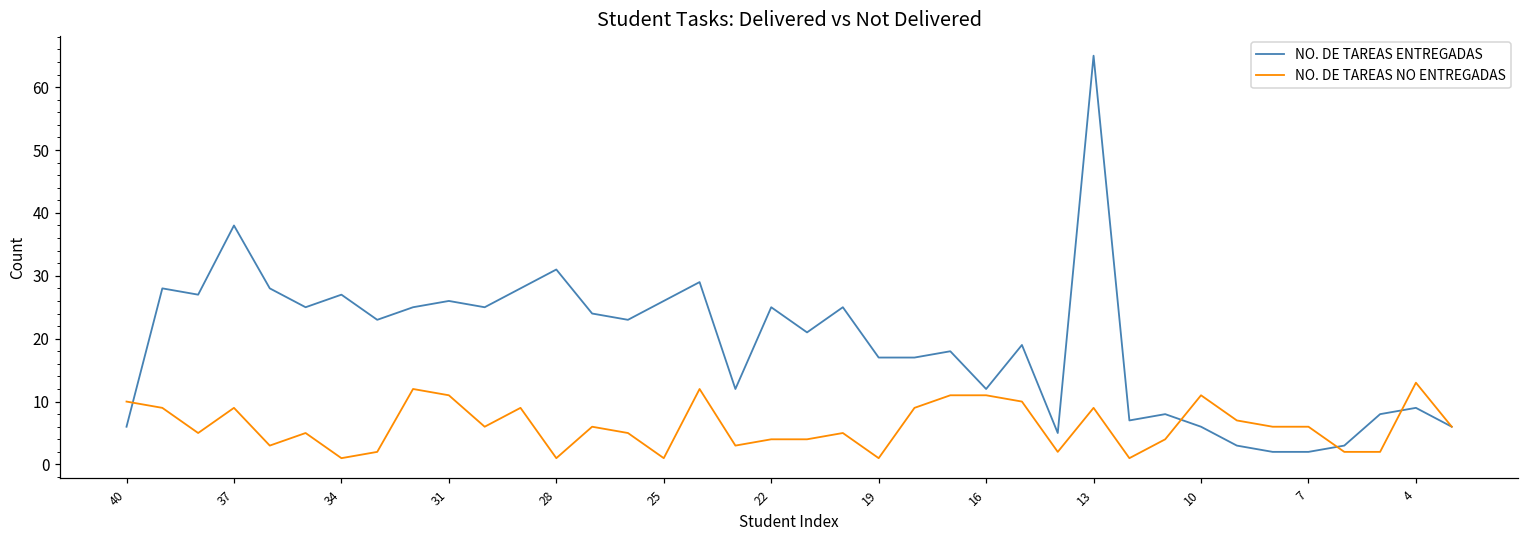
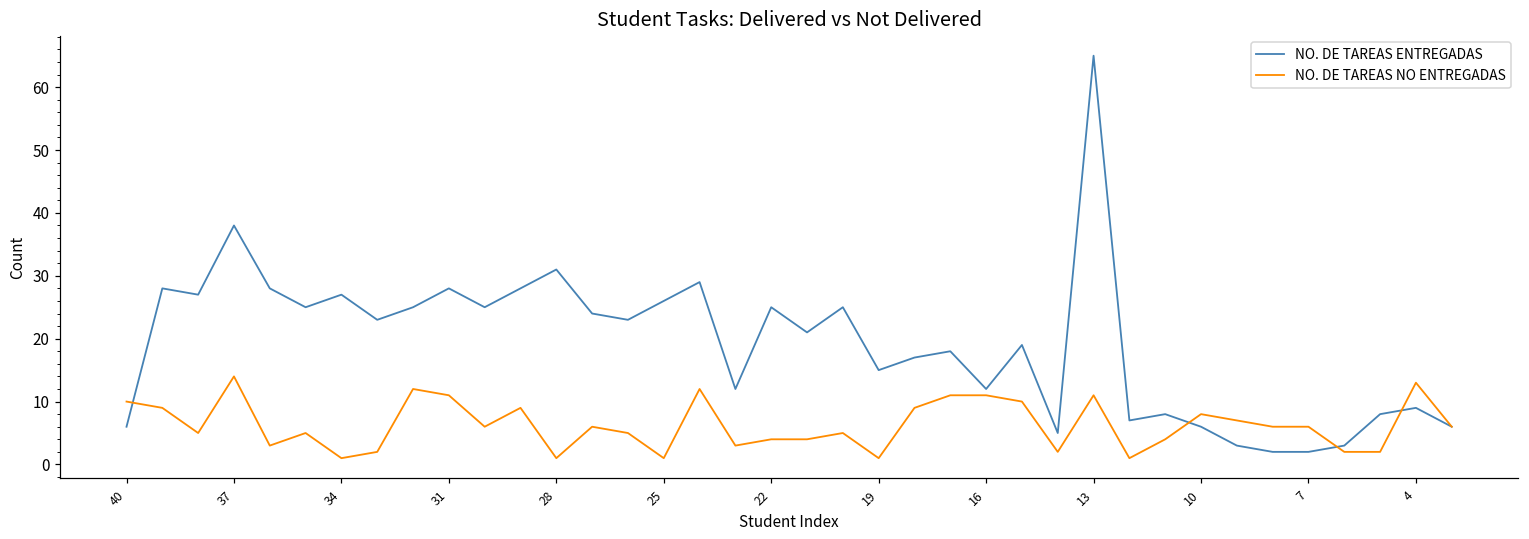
  {
    "NO. DE TAREAS ENTREGADAS": {
      "40": 6,
      "37": 38,
      "34": 27,
-     "31": 26,
+     "31": 28,
      "28": 31,
      "25": 26,
      "22": 25,
-     "19": 17,
+     "19": 15,
      "16": 12,
      "13": 65,
      "10": 6,
      "7": 2,
      "4": 9
    },
    "NO. DE TAREAS NO ENTREGADAS": {
      "40": 10,
-     "37": 9,
+     "37": 14,
      "34": 1,
      "31": 11,
      "28": 1,
      "25": 1,
      "22": 4,
      "19": 1,
      "16": 11,
-     "13": 9,
-     "10": 11,
+     "13": 11,
+     "10": 8,
      "7": 6,
      "4": 13
    }
  }
